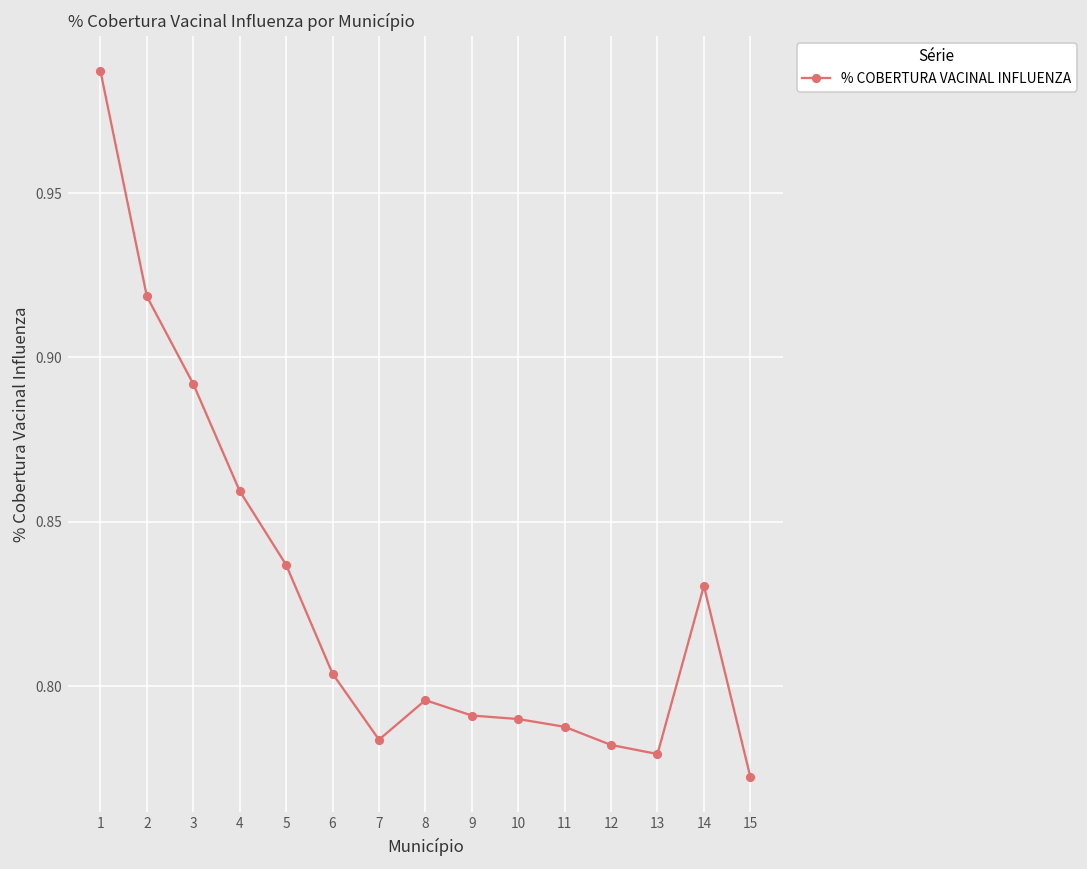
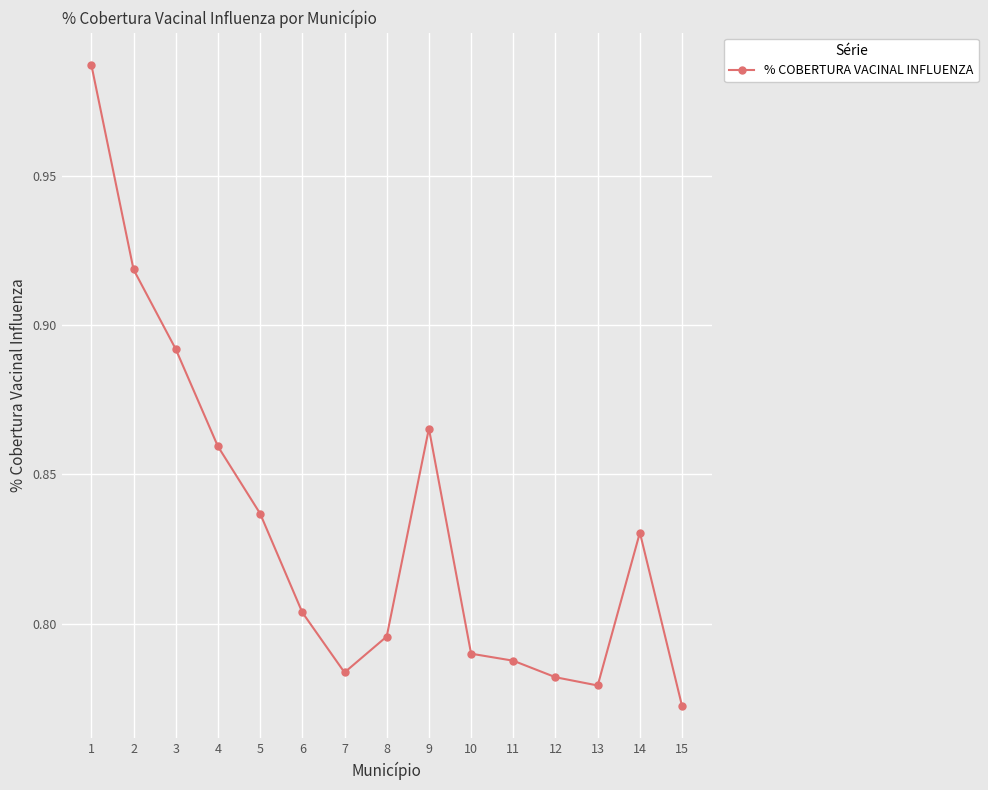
  {
    "1": 0.987,
    "2": 0.919,
    "3": 0.892,
    "4": 0.859,
    "5": 0.837,
    "6": 0.804,
    "7": 0.784,
    "8": 0.796,
-   "9": 0.791,
+   "9": 0.865,
    "10": 0.790,
    "11": 0.788,
    "12": 0.782,
    "13": 0.779,
    "14": 0.831,
    "15": 0.772
  }
